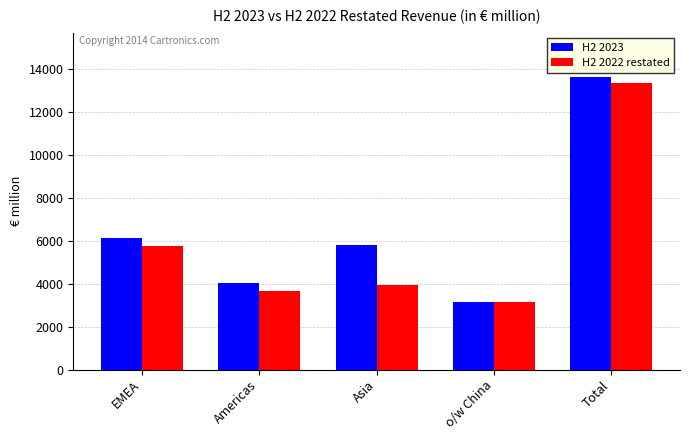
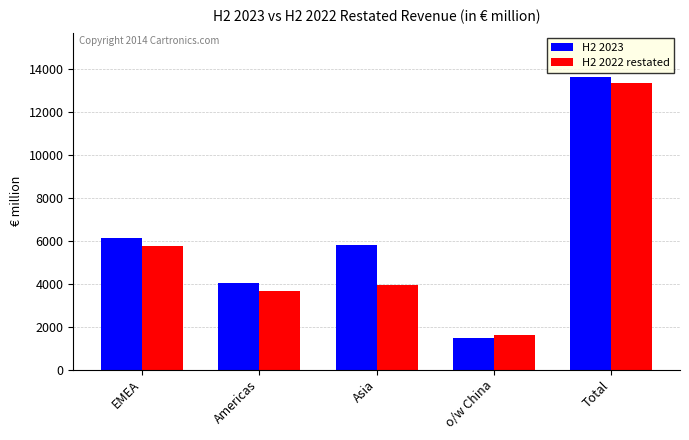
  {
    "H2 2023": {
      "EMEA": 6100,
      "Americas": 4000,
      "Asia": 5800,
-     "o/w China": 3100,
+     "o/w China": 1500,
      "Total": 13600
    },
    "H2 2022 restated": {
      "EMEA": 5800,
      "Americas": 3600,
      "Asia": 3900,
-     "o/w China": 3200,
+     "o/w China": 1600,
      "Total": 13300
    }
  }
